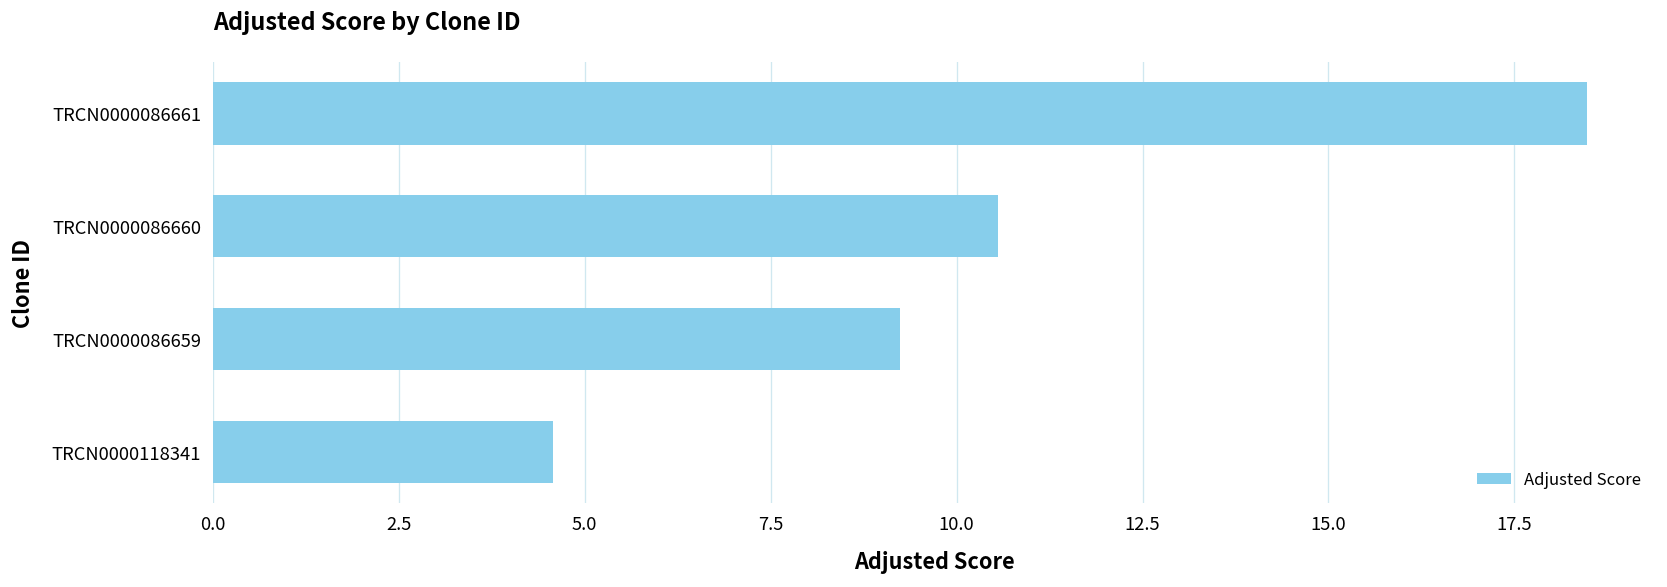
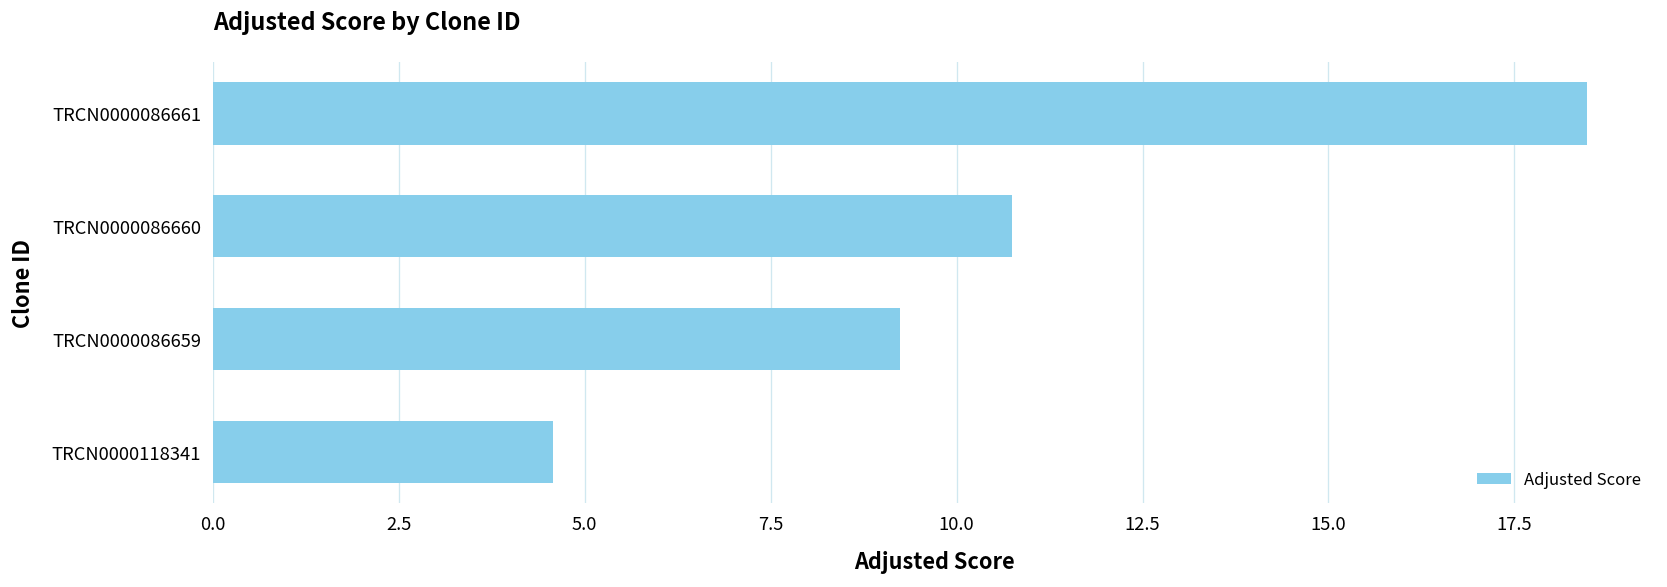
  {
    "TRCN0000086661": 18.5,
-   "TRCN0000086660": 10.6,
+   "TRCN0000086660": 10.8,
    "TRCN0000086659": 9.2,
    "TRCN0000118341": 4.6
  }
